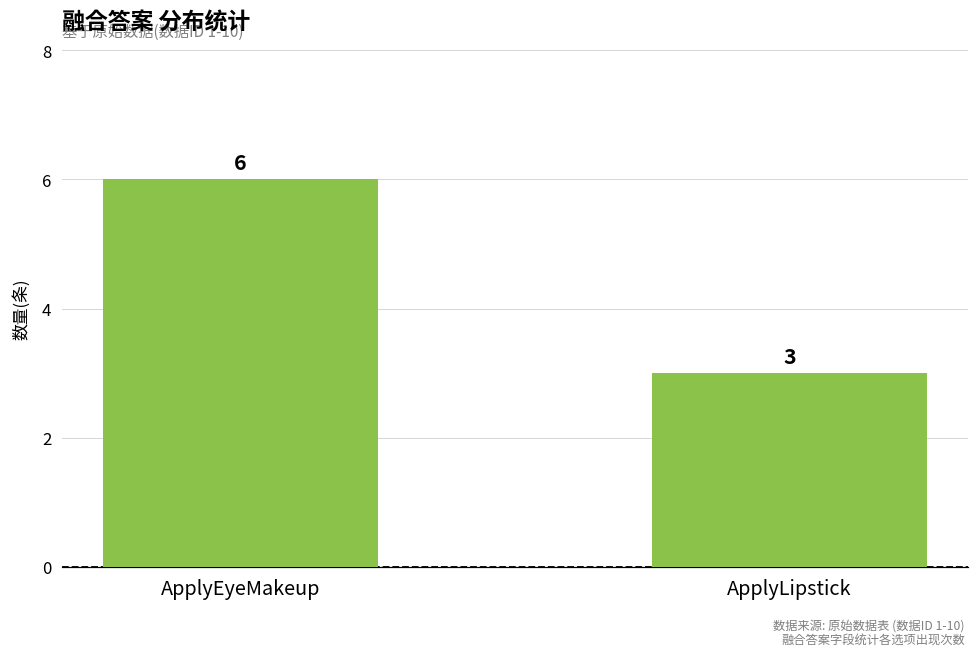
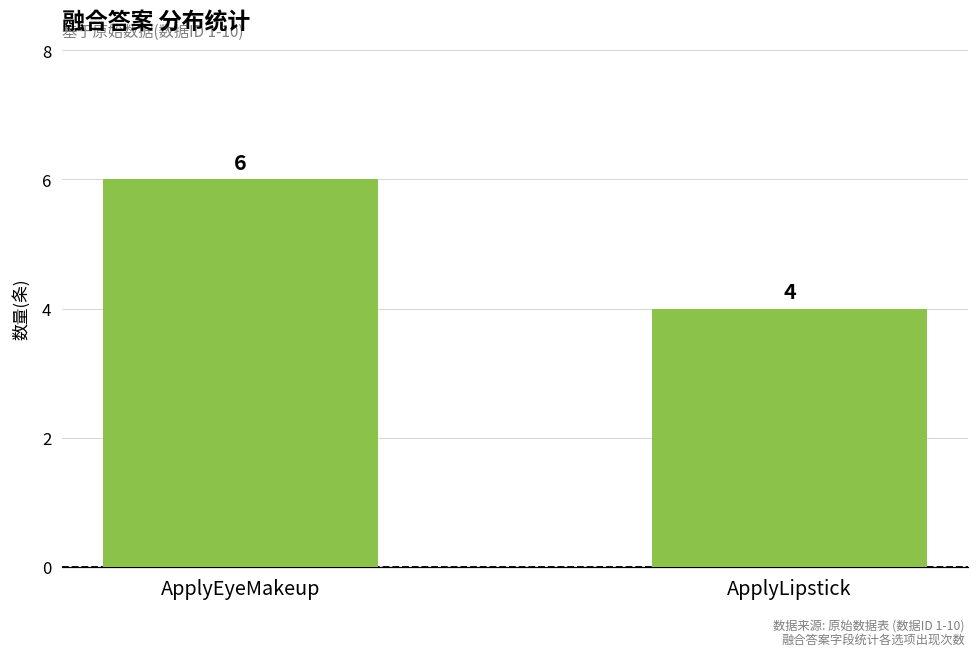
  {
    "ApplyEyeMakeup": 6,
-   "ApplyLipstick": 3
+   "ApplyLipstick": 4
  }
